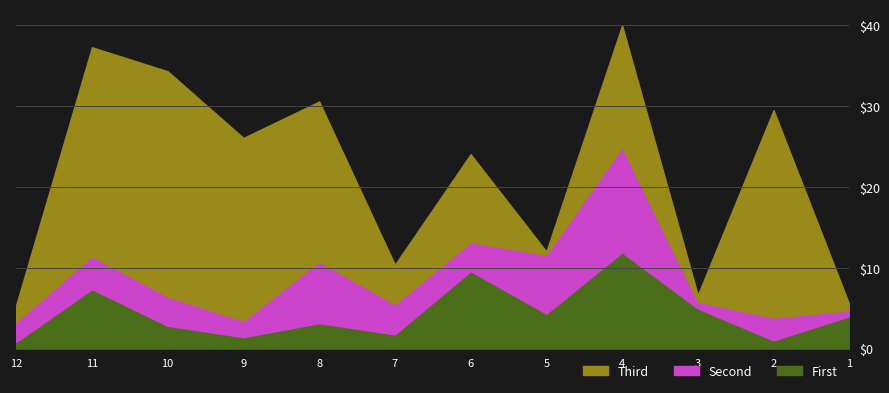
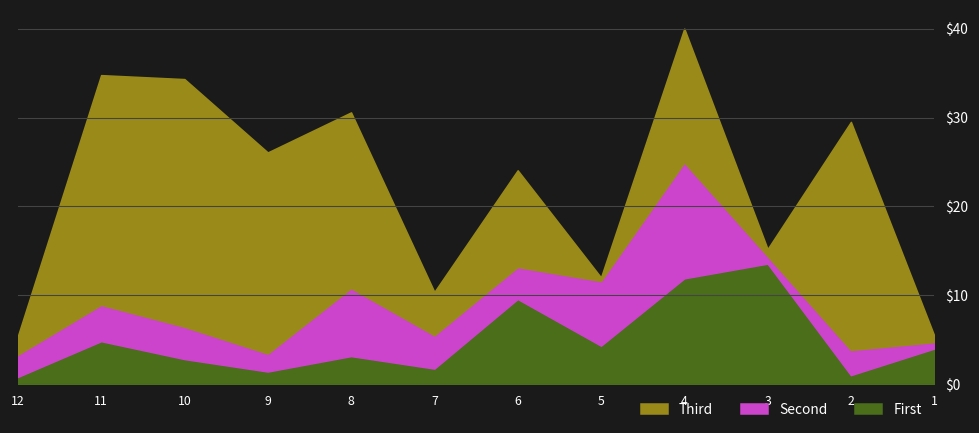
  {
    "First": {
-     "11": "$7",
-     "3": "$5"
+     "11": "$5",
+     "3": "$13"
    },
    "Third": {
      "12": "$2",
      "11": "$26",
      "10": "$28",
      "9": "$22",
      "8": "$20",
      "7": "$5",
      "6": "$11",
      "5": "$0",
      "4": "$15",
      "3": "$1",
      "2": "$25",
      "1": "$1"
    }
  }
